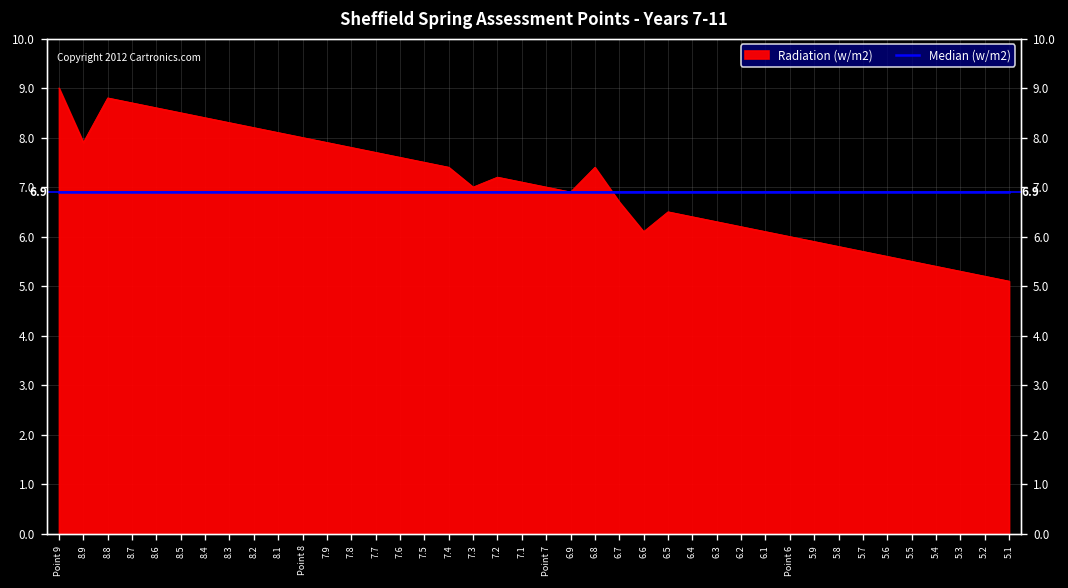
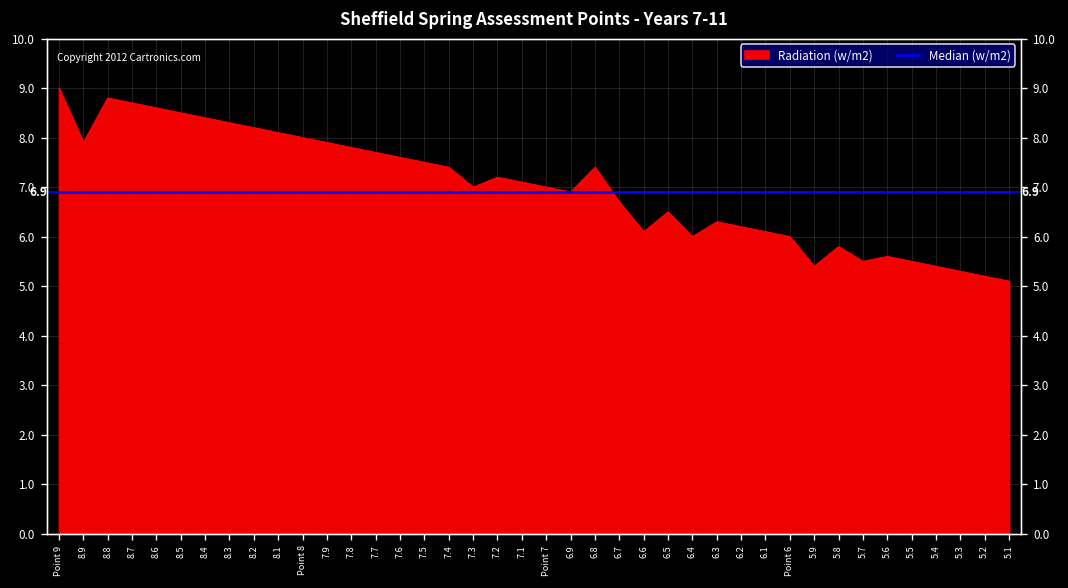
  {
    "Radiation (w/m2)": {
      "8.9": 7.9,
      "8.8": 8.8,
      "8.7": 8.7,
      "8.6": 8.6,
      "8.5": 8.5,
      "8.4": 8.4,
      "8.3": 8.3,
      "8.2": 8.2,
      "8.1": 8.1,
      "Point 8": 8.0,
      "7.9": 7.9,
      "7.8": 7.8,
      "7.7": 7.7,
      "7.6": 7.6,
      "7.5": 7.5,
      "7.4": 7.4,
      "7.3": 7.0,
      "7.2": 7.2,
      "7.1": 7.1,
      "Point 7": 7.0,
      "6.8": 7.4,
      "6.7": 6.7,
      "6.6": 6.1,
      "6.5": 6.5,
-     "6.4": 6.4,
+     "6.4": 6.0,
      "6.3": 6.3,
      "6.2": 6.2,
      "6.1": 6.1,
      "Point 6": 6.0,
-     "5.9": 5.9,
+     "5.9": 5.4,
      "5.8": 5.8,
-     "5.7": 5.7,
+     "5.7": 5.5,
      "5.6": 5.6,
      "5.5": 5.5,
      "5.4": 5.4,
      "5.3": 5.3,
      "5.2": 5.2,
      "5.1": 5.1
    },
    "Median (w/m2)": {
      "Point 9": 6.9,
      "5.1": 6.9
    }
  }
